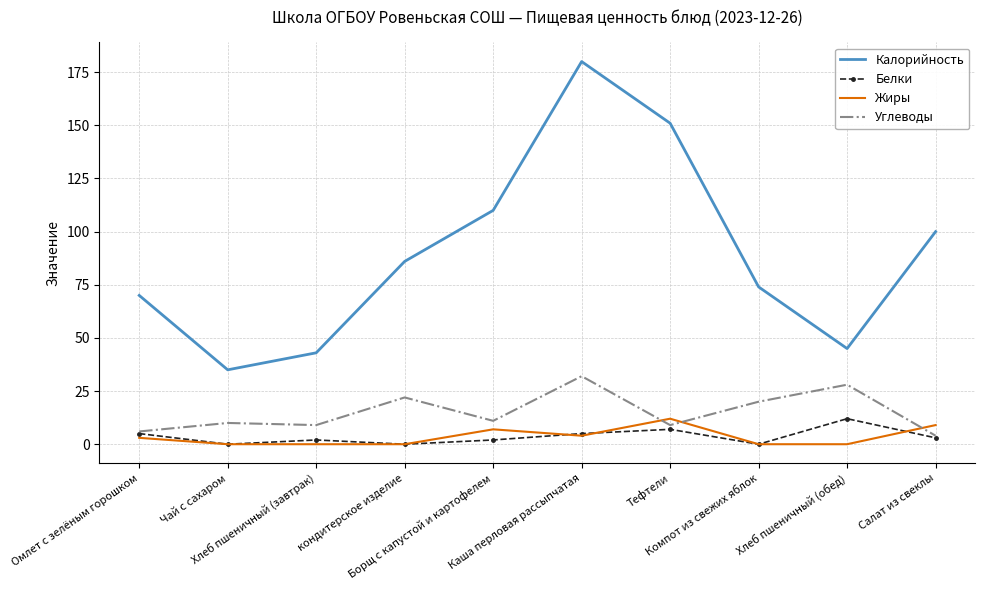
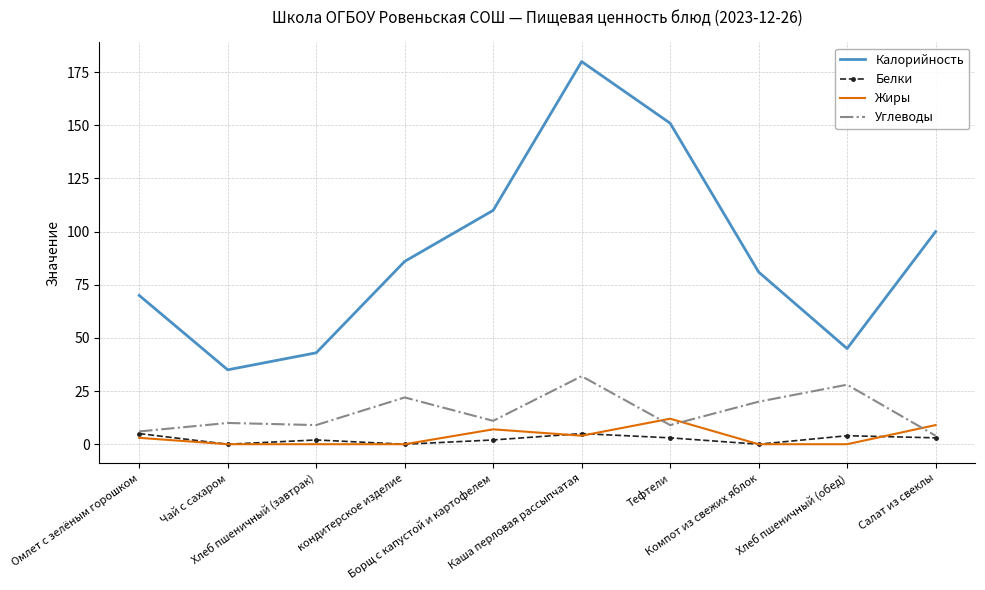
  {
    "Калорийность": {
      "Омлет с зелёным горошком": 70,
      "Чай с сахаром": 35,
      "Хлеб пшеничный (завтрак)": 43,
      "кондитерское изделие": 86,
      "Борщ с капустой и картофелем": 110,
      "Каша перловая рассыпчатая": 180,
      "Тефтели": 151,
-     "Компот из свежих яблок": 74,
+     "Компот из свежих яблок": 81,
      "Хлеб пшеничный (обед)": 45,
      "Салат из свеклы": 100
    },
    "Белки": {
      "Хлеб пшеничный (завтрак)": 2,
      "Борщ с капустой и картофелем": 2,
-     "Тефтели": 7,
-     "Хлеб пшеничный (обед)": 12
+     "Тефтели": 3,
+     "Хлеб пшеничный (обед)": 4
    },
    "Жиры": {
      "Омлет с зелёным горошком": 3,
      "Хлеб пшеничный (завтрак)": 0,
      "Борщ с капустой и картофелем": 7,
      "Тефтели": 12,
      "Хлеб пшеничный (обед)": 0,
      "Салат из свеклы": 9
    },
    "Углеводы": {
      "Чай с сахаром": 10,
      "Хлеб пшеничный (завтрак)": 9,
      "кондитерское изделие": 22,
      "Борщ с капустой и картофелем": 11,
      "Каша перловая рассыпчатая": 32,
      "Тефтели": 9,
      "Компот из свежих яблок": 20,
      "Хлеб пшеничный (обед)": 28
    }
  }
